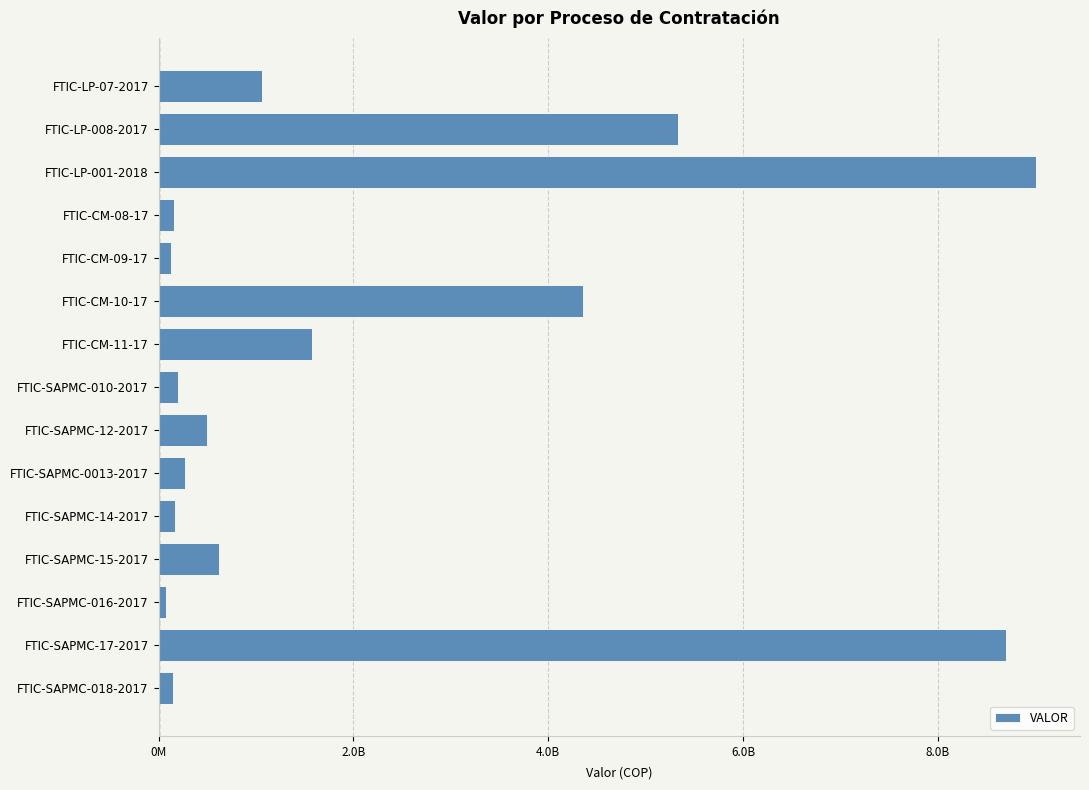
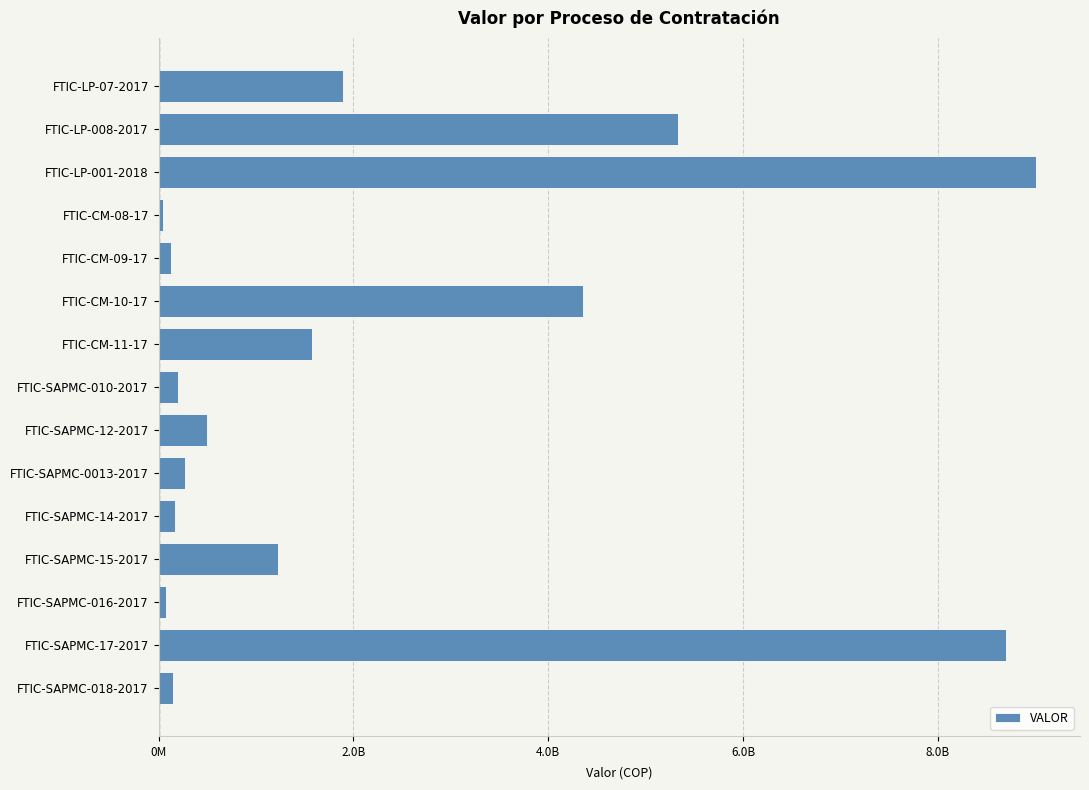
  {
-   "FTIC-LP-07-2017": 1100000000,
+   "FTIC-LP-07-2017": 1900000000,
    "FTIC-LP-008-2017": 5300000000,
    "FTIC-LP-001-2018": 9000000000,
-   "FTIC-CM-08-17": 200000000,
+   "FTIC-CM-08-17": 0,
    "FTIC-CM-09-17": 100000000,
    "FTIC-CM-10-17": 4400000000,
    "FTIC-CM-11-17": 1600000000,
    "FTIC-SAPMC-010-2017": 200000000,
    "FTIC-SAPMC-12-2017": 500000000,
    "FTIC-SAPMC-0013-2017": 300000000,
    "FTIC-SAPMC-14-2017": 200000000,
-   "FTIC-SAPMC-15-2017": 600000000,
+   "FTIC-SAPMC-15-2017": 1200000000,
    "FTIC-SAPMC-016-2017": 100000000,
    "FTIC-SAPMC-17-2017": 8700000000,
    "FTIC-SAPMC-018-2017": 100000000
  }
